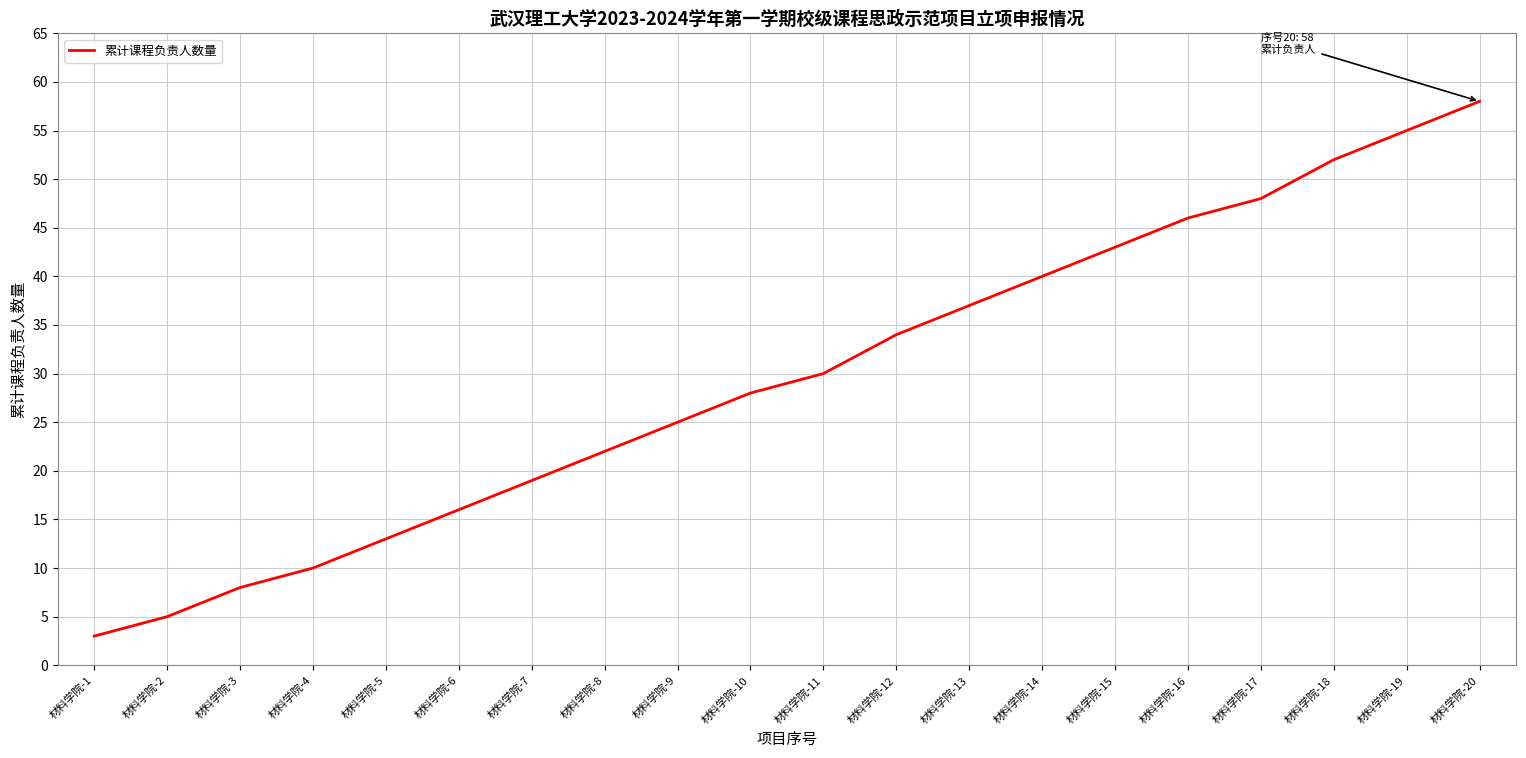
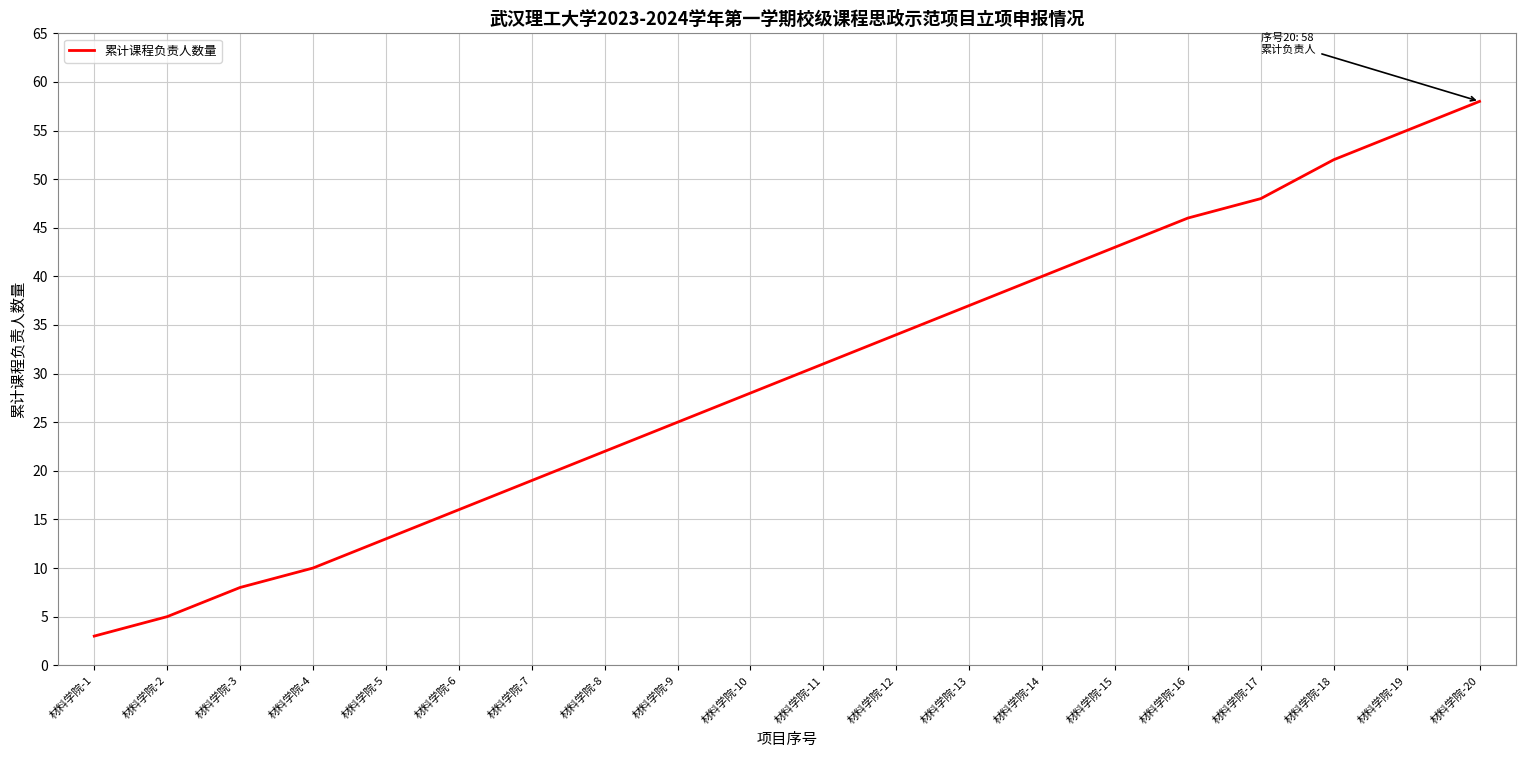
  {
    "材料学院-1": 3,
    "材料学院-2": 5,
    "材料学院-3": 8,
    "材料学院-4": 10,
    "材料学院-5": 13,
    "材料学院-6": 16,
    "材料学院-7": 19,
    "材料学院-8": 22,
    "材料学院-9": 25,
    "材料学院-10": 28,
-   "材料学院-11": 30,
+   "材料学院-11": 31,
    "材料学院-12": 34,
    "材料学院-13": 37,
    "材料学院-14": 40,
    "材料学院-15": 43,
    "材料学院-16": 46,
    "材料学院-17": 48,
    "材料学院-18": 52,
    "材料学院-19": 55
  }
